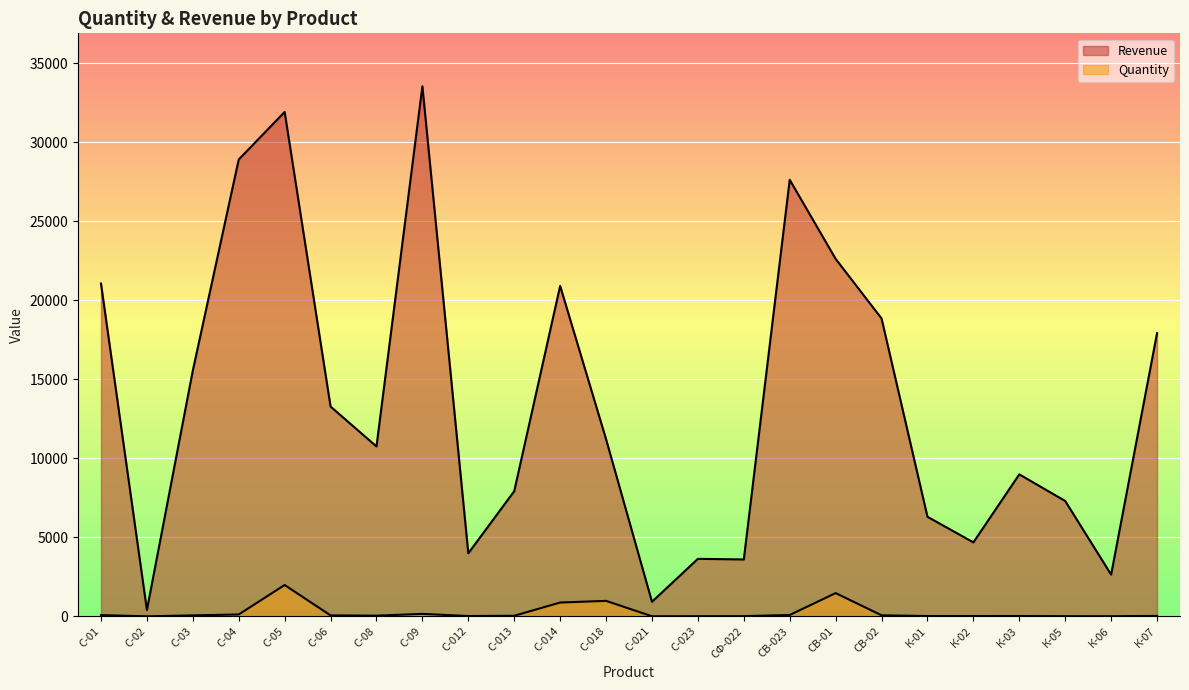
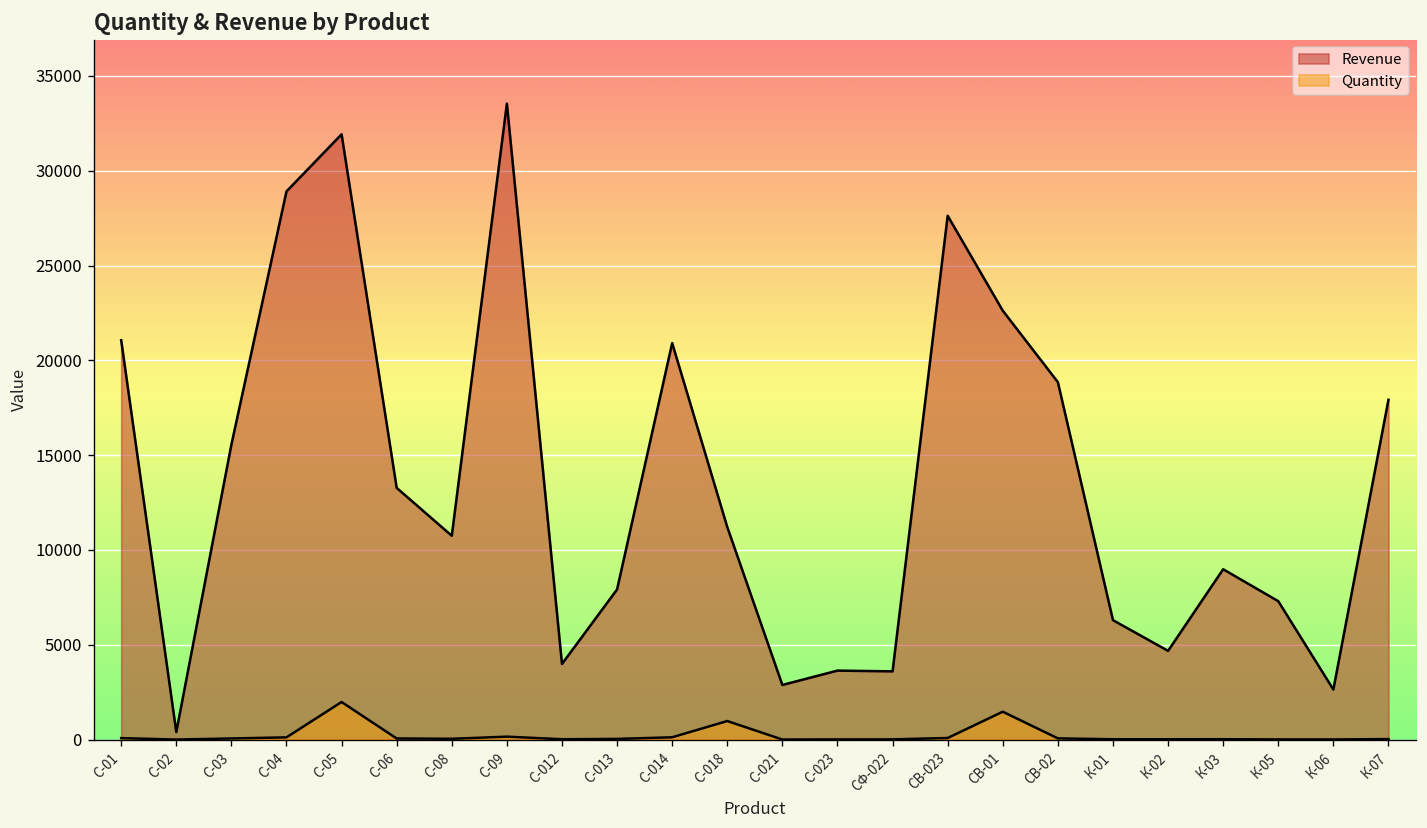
  {
    "Revenue": {
      "С-01": 21100,
      "С-02": 400,
      "С-03": 15600,
      "С-04": 28900,
      "С-05": 31900,
      "С-06": 13300,
      "С-08": 10800,
      "С-09": 33500,
      "С-012": 4000,
      "С-013": 7900,
      "С-014": 20900,
      "С-018": 11200,
-     "С-021": 900,
+     "С-021": 2900,
      "С-023": 3600,
      "СФ-022": 3600,
      "СВ-023": 27600,
      "СВ-01": 22600,
      "СВ-02": 18900,
      "К-01": 6300,
      "К-02": 4700,
      "К-03": 9000,
      "К-05": 7300,
      "К-06": 2600,
      "К-07": 17900
    },
    "Quantity": {
      "С-01": 100,
      "С-02": 0,
      "С-03": 100,
      "С-04": 100,
      "С-05": 2000,
      "С-06": 100,
      "С-08": 0,
      "С-09": 200,
      "С-012": 0,
      "С-013": 0,
-     "С-014": 900,
+     "С-014": 100,
      "С-018": 1000,
      "С-021": 0,
      "С-023": 0,
      "СФ-022": 0,
      "СВ-023": 100,
      "СВ-01": 1500,
      "СВ-02": 100,
      "К-01": 0,
      "К-02": 0,
      "К-03": 0,
      "К-05": 0,
      "К-06": 0,
      "К-07": 0
    }
  }
